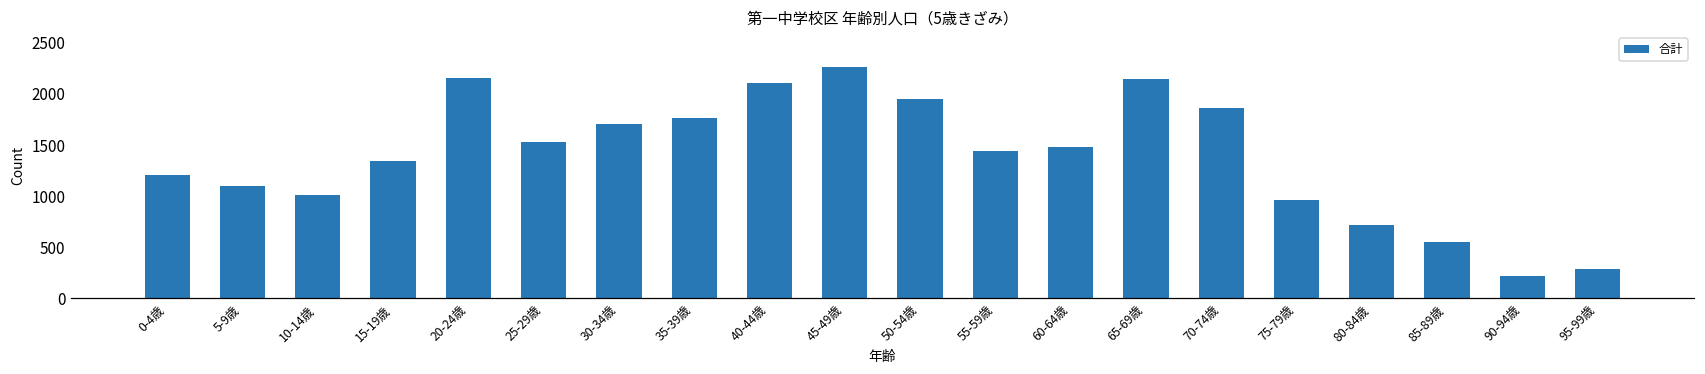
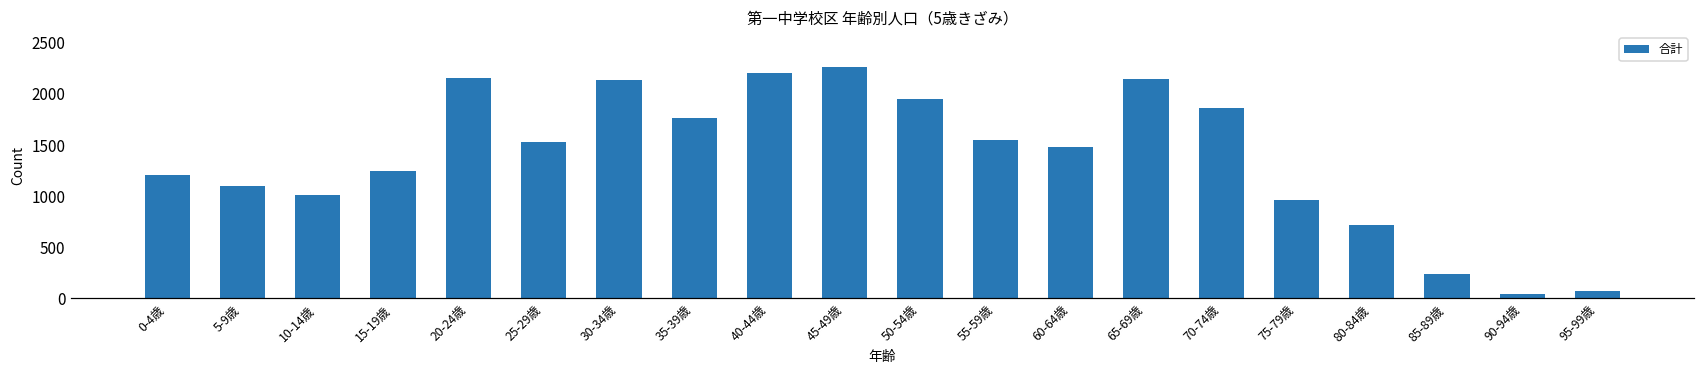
  {
    "0-4歳": 1200,
    "5-9歳": 1100,
    "10-14歳": 1000,
-   "15-19歳": 1300,
+   "15-19歳": 1200,
    "20-24歳": 2200,
    "25-29歳": 1500,
-   "30-34歳": 1700,
+   "30-34歳": 2100,
    "35-39歳": 1800,
-   "40-44歳": 2100,
+   "40-44歳": 2200,
    "45-49歳": 2300,
    "50-54歳": 2000,
-   "55-59歳": 1400,
+   "55-59歳": 1500,
    "60-64歳": 1500,
    "65-69歳": 2100,
    "70-74歳": 1900,
    "75-79歳": 1000,
    "80-84歳": 700,
-   "85-89歳": 600,
-   "90-94歳": 200,
-   "95-99歳": 300
+   "85-89歳": 200,
+   "90-94歳": 0,
+   "95-99歳": 100
  }
